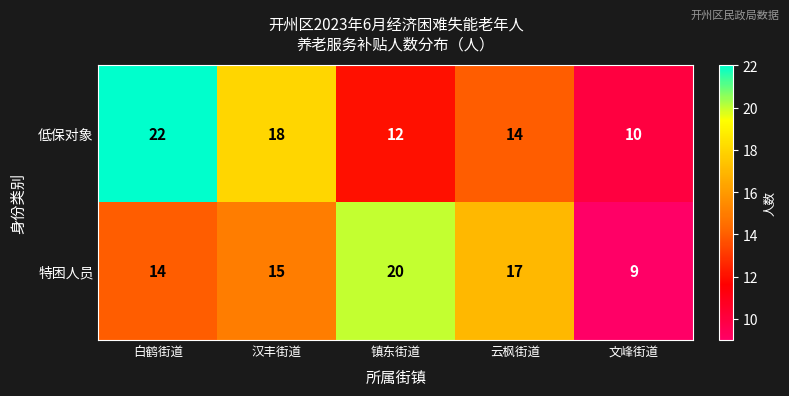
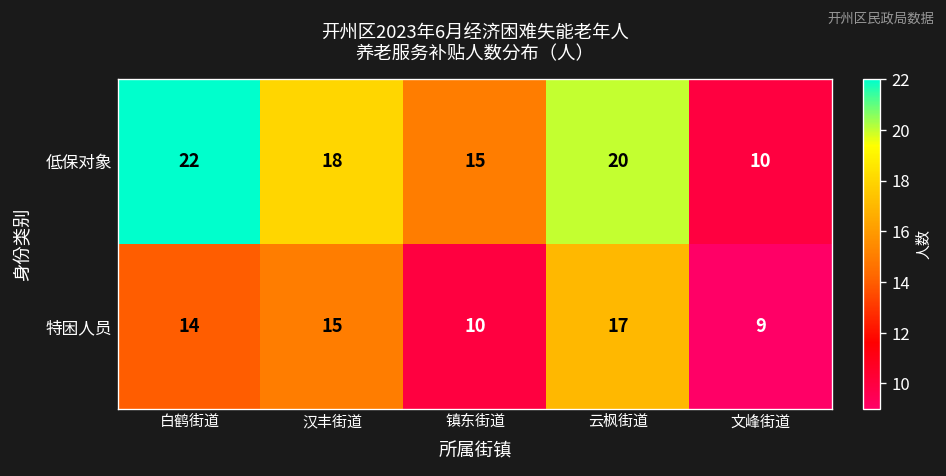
  {
    "低保对象": {
      "白鹤街道": 22,
      "汉丰街道": 18,
-     "镇东街道": 12,
-     "云枫街道": 14,
+     "镇东街道": 15,
+     "云枫街道": 20,
      "文峰街道": 10
    },
    "特困人员": {
      "白鹤街道": 14,
      "汉丰街道": 15,
-     "镇东街道": 20,
+     "镇东街道": 10,
      "云枫街道": 17,
      "文峰街道": 9
    }
  }
